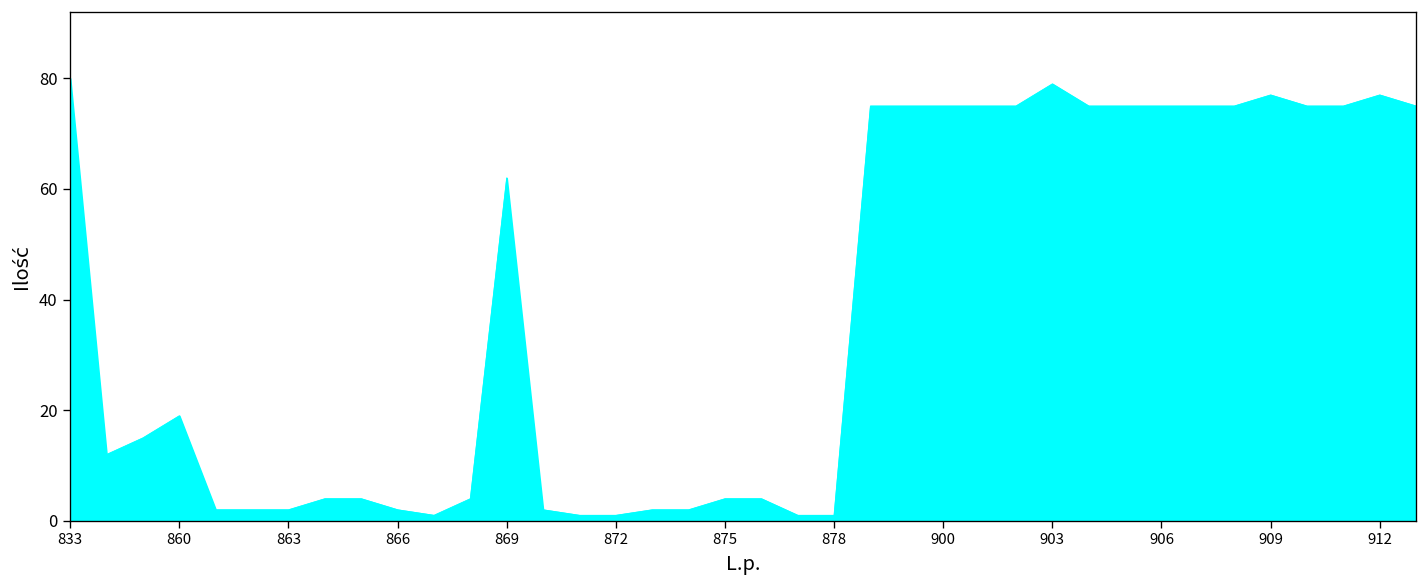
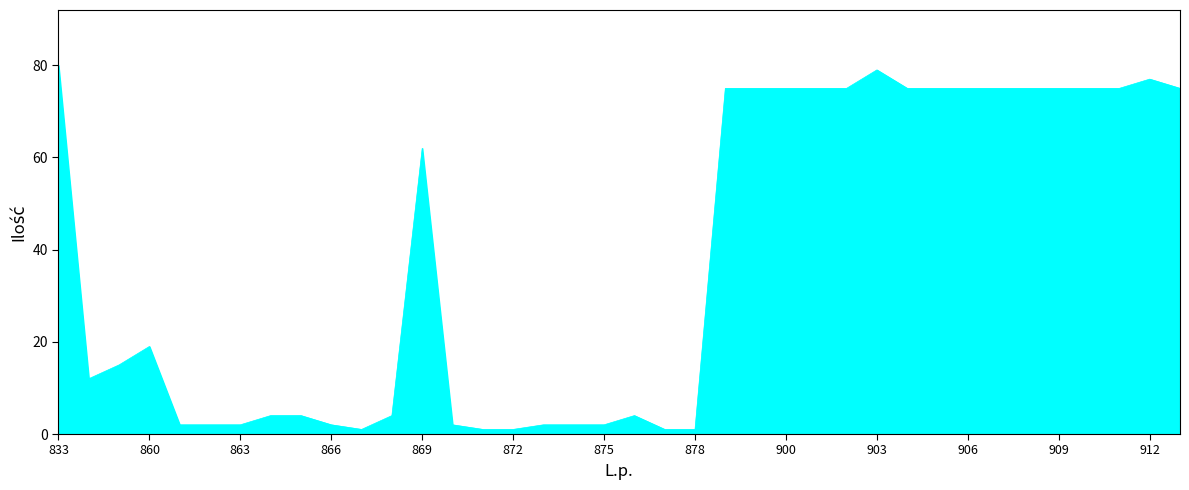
  {
    "833": 80,
    "860": 19,
    "863": 2,
    "866": 2,
    "869": 62,
    "872": 1,
-   "875": 4,
+   "875": 2,
    "878": 1,
    "900": 75,
    "903": 79,
    "906": 75,
-   "909": 77,
+   "909": 75,
    "912": 77
  }
